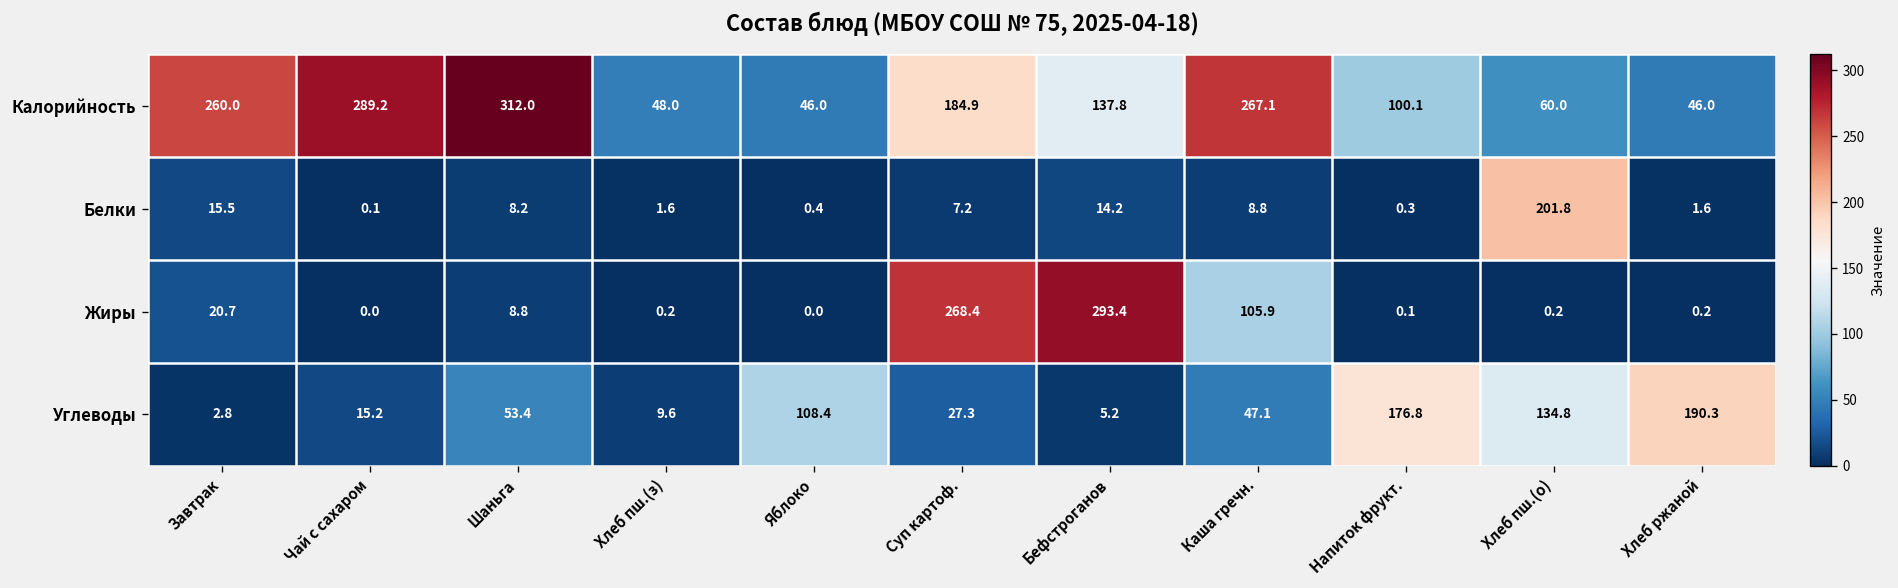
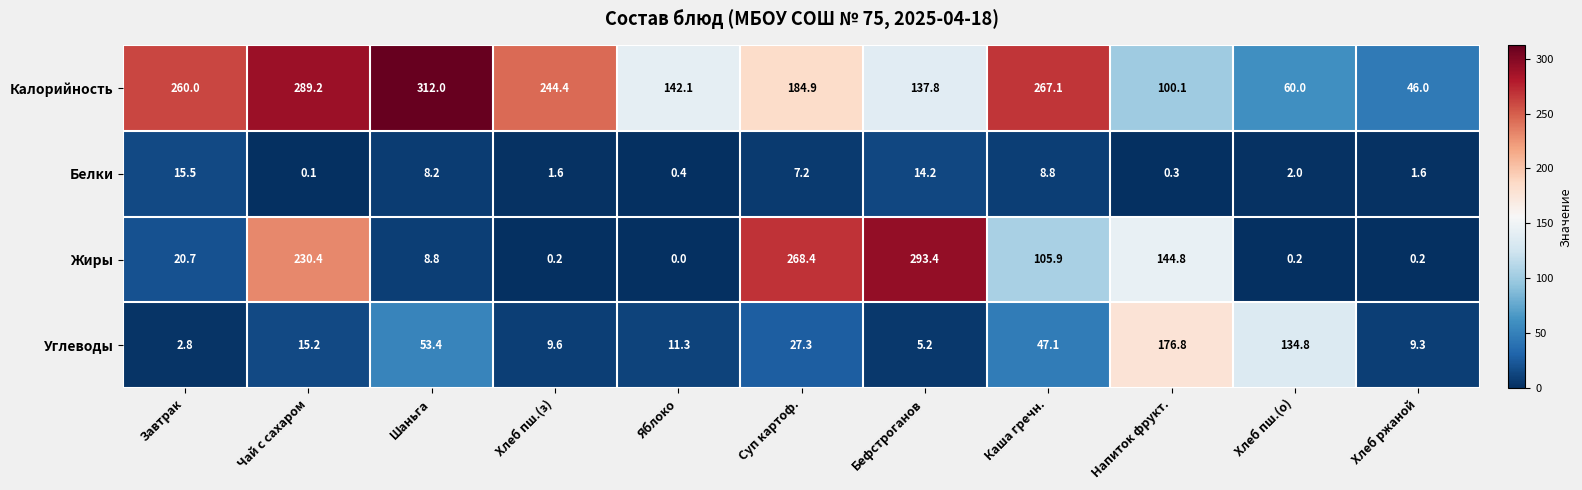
  {
    "Калорийность": {
      "Завтрак": 260.0,
      "Чай с сахаром": 289.2,
      "Шаньга": 312.0,
-     "Хлеб пш.(з)": 48.0,
-     "Яблоко": 46.0,
+     "Хлеб пш.(з)": 244.4,
+     "Яблоко": 142.1,
      "Суп картоф.": 184.9,
      "Бефстроганов": 137.8,
      "Каша гречн.": 267.1,
      "Напиток фрукт.": 100.1,
      "Хлеб пш.(о)": 60.0,
      "Хлеб ржаной": 46.0
    },
    "Белки": {
      "Завтрак": 15.5,
      "Чай с сахаром": 0.1,
      "Шаньга": 8.2,
      "Хлеб пш.(з)": 1.6,
      "Яблоко": 0.4,
      "Суп картоф.": 7.2,
      "Бефстроганов": 14.2,
      "Каша гречн.": 8.8,
      "Напиток фрукт.": 0.3,
-     "Хлеб пш.(о)": 201.8,
+     "Хлеб пш.(о)": 2.0,
      "Хлеб ржаной": 1.6
    },
    "Жиры": {
      "Завтрак": 20.7,
-     "Чай с сахаром": 0.0,
+     "Чай с сахаром": 230.4,
      "Шаньга": 8.8,
      "Хлеб пш.(з)": 0.2,
      "Яблоко": 0.0,
      "Суп картоф.": 268.4,
      "Бефстроганов": 293.4,
      "Каша гречн.": 105.9,
-     "Напиток фрукт.": 0.1,
+     "Напиток фрукт.": 144.8,
      "Хлеб пш.(о)": 0.2,
      "Хлеб ржаной": 0.2
    },
    "Углеводы": {
      "Завтрак": 2.8,
      "Чай с сахаром": 15.2,
      "Шаньга": 53.4,
      "Хлеб пш.(з)": 9.6,
-     "Яблоко": 108.4,
+     "Яблоко": 11.3,
      "Суп картоф.": 27.3,
      "Бефстроганов": 5.2,
      "Каша гречн.": 47.1,
      "Напиток фрукт.": 176.8,
      "Хлеб пш.(о)": 134.8,
-     "Хлеб ржаной": 190.3
+     "Хлеб ржаной": 9.3
    }
  }
